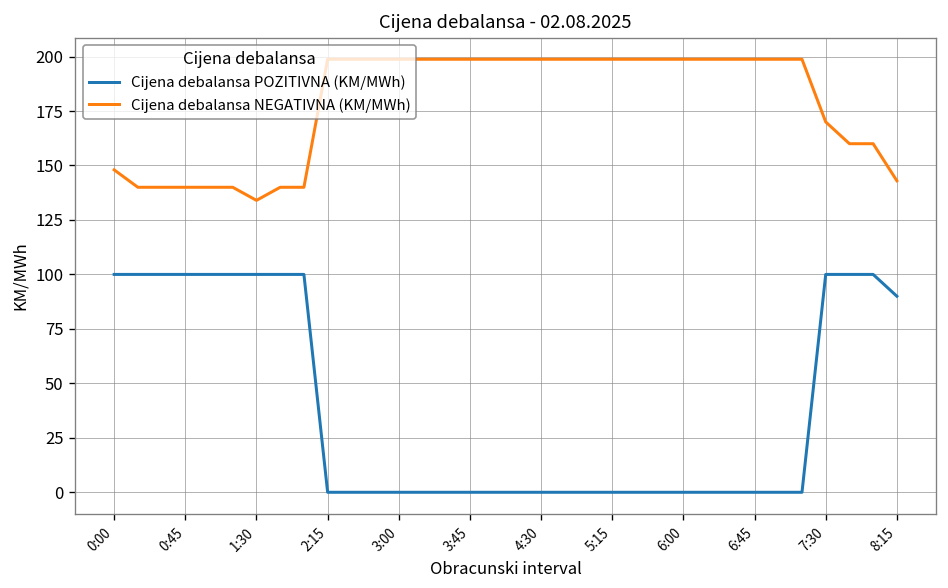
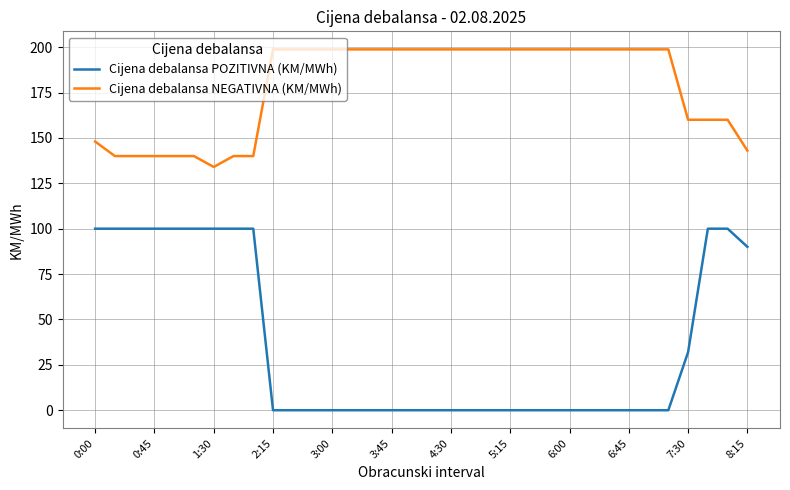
  {
    "Cijena debalansa POZITIVNA (KM/MWh)": {
      "0:00": 100,
      "0:45": 100,
      "1:30": 100,
      "2:15": 0,
      "3:00": 0,
      "3:45": 0,
      "4:30": 0,
      "5:15": 0,
      "6:00": 0,
      "6:45": 0,
-     "7:30": 100,
+     "7:30": 32,
      "8:15": 90
    },
    "Cijena debalansa NEGATIVNA (KM/MWh)": {
      "0:00": 148,
      "0:45": 140,
      "1:30": 134,
      "3:45": 199,
      "4:30": 199,
      "5:15": 199,
      "6:00": 199,
      "6:45": 199,
-     "7:30": 170,
+     "7:30": 160,
      "8:15": 143
    }
  }
